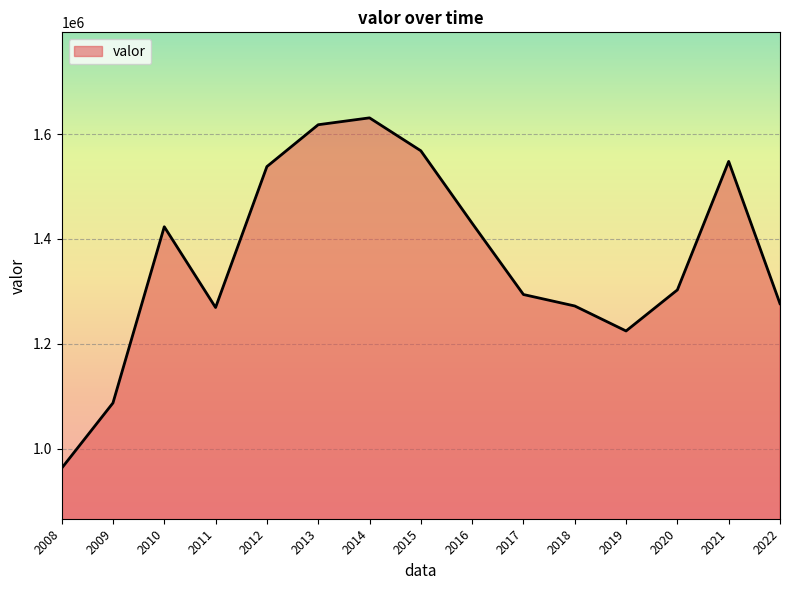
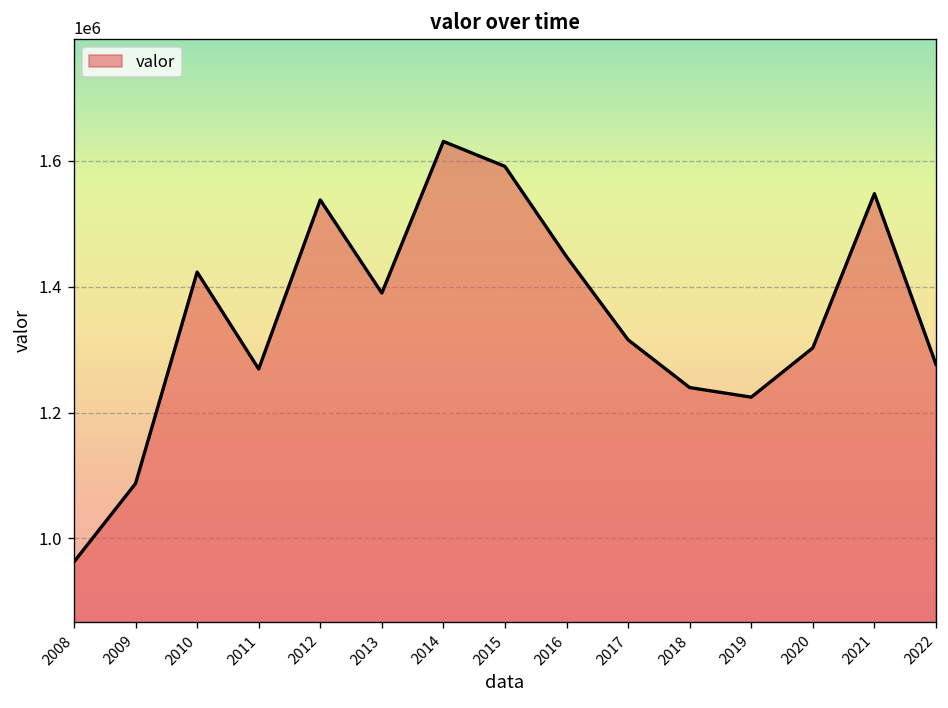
  {
    "2008": 960000,
    "2009": 1090000,
    "2010": 1420000,
    "2011": 1270000,
    "2012": 1540000,
-   "2013": 1620000,
+   "2013": 1390000,
    "2014": 1630000,
-   "2015": 1570000,
-   "2016": 1430000,
-   "2017": 1290000,
-   "2018": 1270000,
+   "2015": 1590000,
+   "2016": 1450000,
+   "2017": 1320000,
+   "2018": 1240000,
    "2019": 1220000,
    "2020": 1300000,
    "2021": 1550000,
    "2022": 1280000
  }
